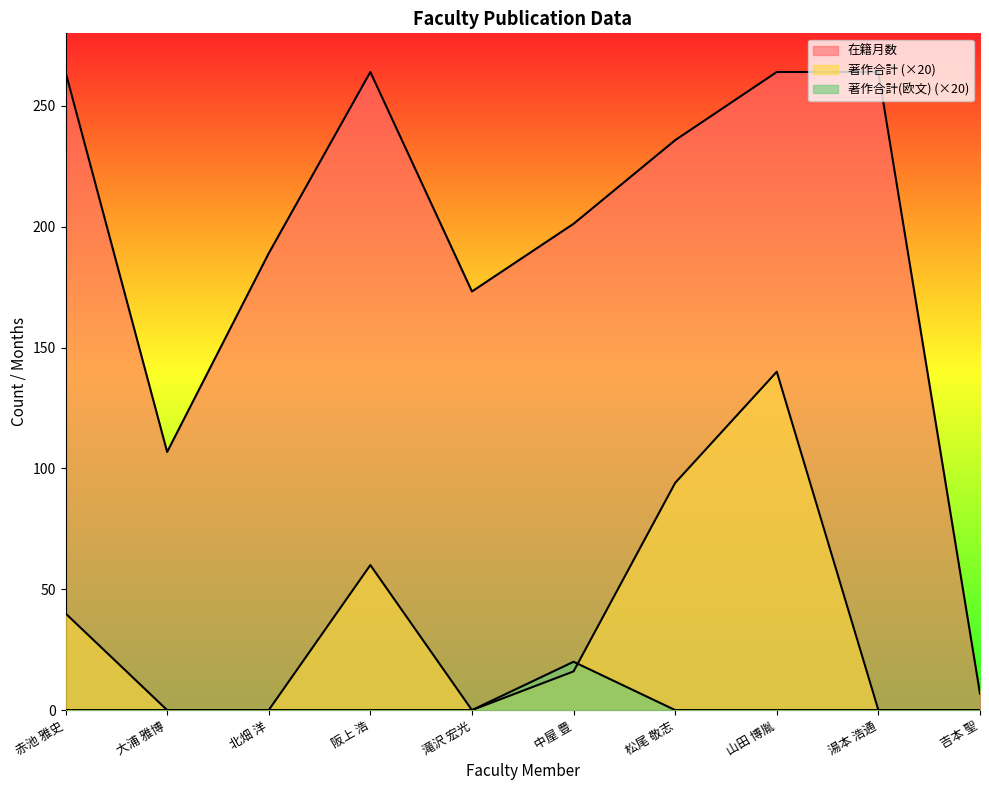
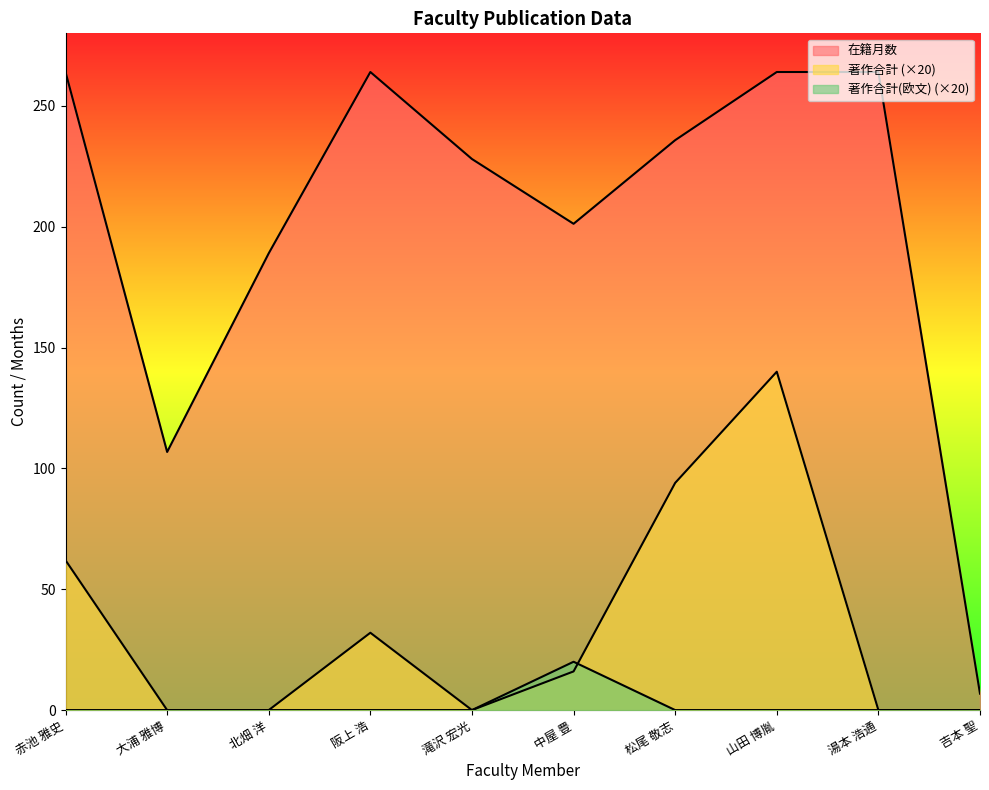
  {
    "在籍月数": {
      "赤池 雅史": 264,
      "大浦 雅博": 107,
      "北畑 洋": 189,
      "阪上 浩": 264,
-     "滝沢 宏光": 173,
+     "滝沢 宏光": 228,
      "中屋 豊": 201,
      "松尾 敬志": 236,
      "山田 博胤": 264,
      "吉本 聖": 7
    },
    "著作合計 (×20)": {
-     "赤池 雅史": 40,
-     "阪上 浩": 60,
+     "赤池 雅史": 62,
+     "阪上 浩": 32,
      "中屋 豊": 16,
      "松尾 敬志": 94,
      "山田 博胤": 140
    },
    "著作合計(欧文) (×20)": {
      "赤池 雅史": 0,
      "阪上 浩": 0,
      "中屋 豊": 20,
      "松尾 敬志": 0,
      "山田 博胤": 0
    }
  }
